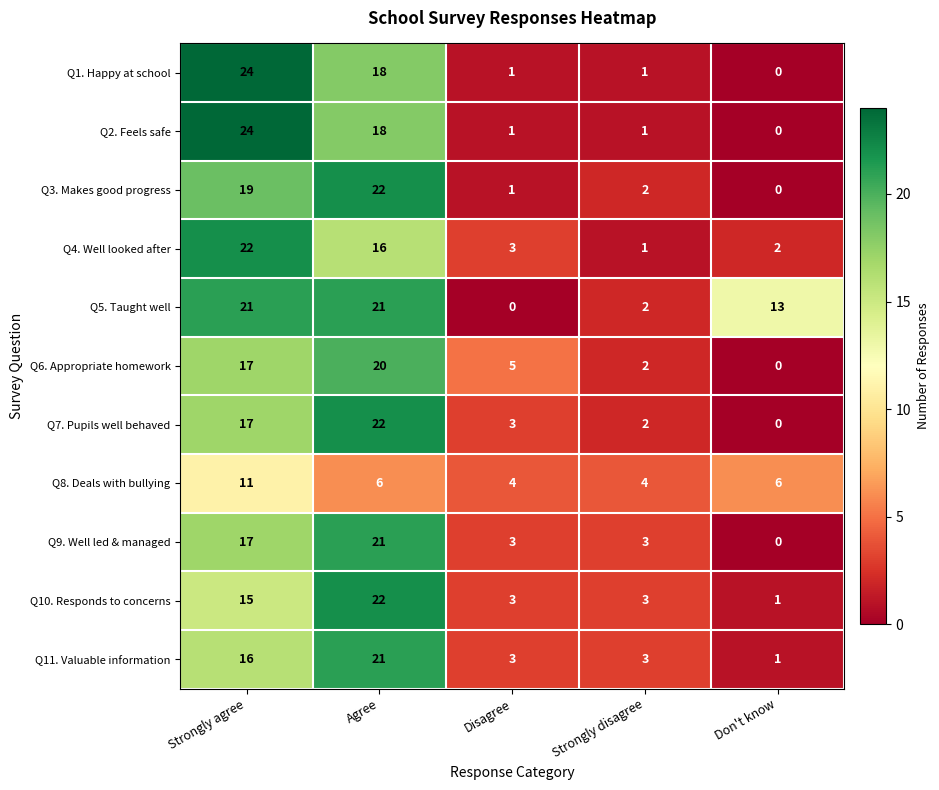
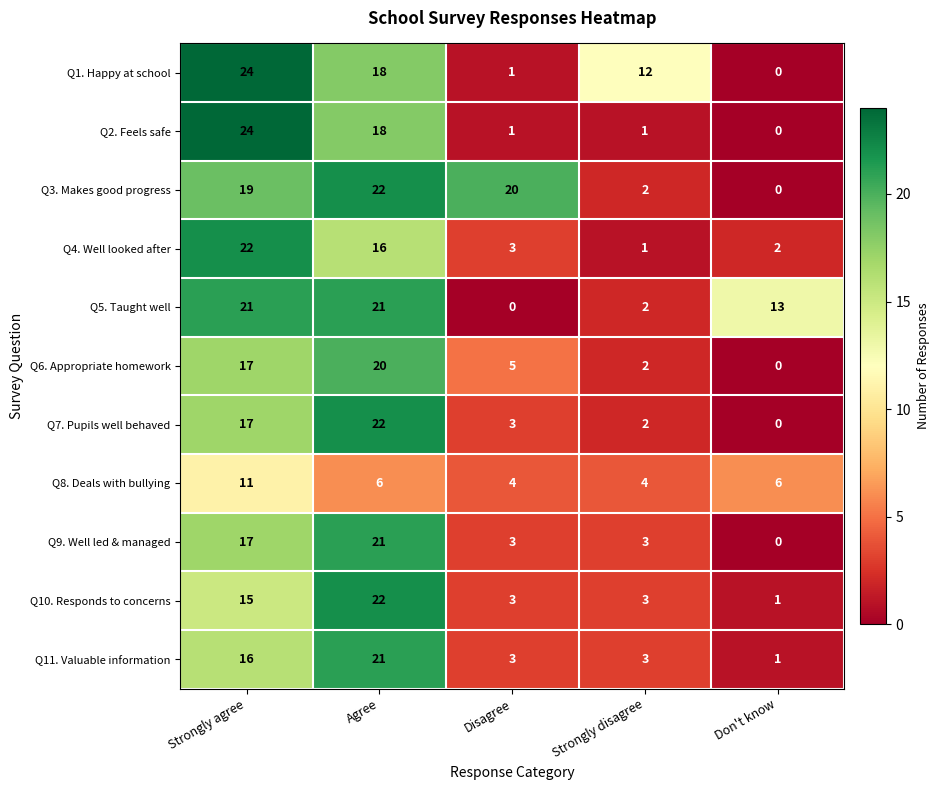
  {
    "Q1. Happy at school": {
      "Strongly agree": 24,
      "Agree": 18,
      "Disagree": 1,
-     "Strongly disagree": 1,
+     "Strongly disagree": 12,
      "Don't know": 0
    },
    "Q2. Feels safe": {
      "Strongly agree": 24,
      "Agree": 18,
      "Disagree": 1,
      "Strongly disagree": 1,
      "Don't know": 0
    },
    "Q3. Makes good progress": {
      "Strongly agree": 19,
      "Agree": 22,
-     "Disagree": 1,
+     "Disagree": 20,
      "Strongly disagree": 2,
      "Don't know": 0
    },
    "Q4. Well looked after": {
      "Strongly agree": 22,
      "Agree": 16,
      "Disagree": 3,
      "Strongly disagree": 1,
      "Don't know": 2
    },
    "Q5. Taught well": {
      "Strongly agree": 21,
      "Agree": 21,
      "Disagree": 0,
      "Strongly disagree": 2,
      "Don't know": 13
    },
    "Q6. Appropriate homework": {
      "Strongly agree": 17,
      "Agree": 20,
      "Disagree": 5,
      "Strongly disagree": 2,
      "Don't know": 0
    },
    "Q7. Pupils well behaved": {
      "Strongly agree": 17,
      "Agree": 22,
      "Disagree": 3,
      "Strongly disagree": 2,
      "Don't know": 0
    },
    "Q8. Deals with bullying": {
      "Strongly agree": 11,
      "Agree": 6,
      "Disagree": 4,
      "Strongly disagree": 4,
      "Don't know": 6
    },
    "Q9. Well led & managed": {
      "Strongly agree": 17,
      "Agree": 21,
      "Disagree": 3,
      "Strongly disagree": 3,
      "Don't know": 0
    },
    "Q10. Responds to concerns": {
      "Strongly agree": 15,
      "Agree": 22,
      "Disagree": 3,
      "Strongly disagree": 3,
      "Don't know": 1
    },
    "Q11. Valuable information": {
      "Strongly agree": 16,
      "Agree": 21,
      "Disagree": 3,
      "Strongly disagree": 3,
      "Don't know": 1
    }
  }
